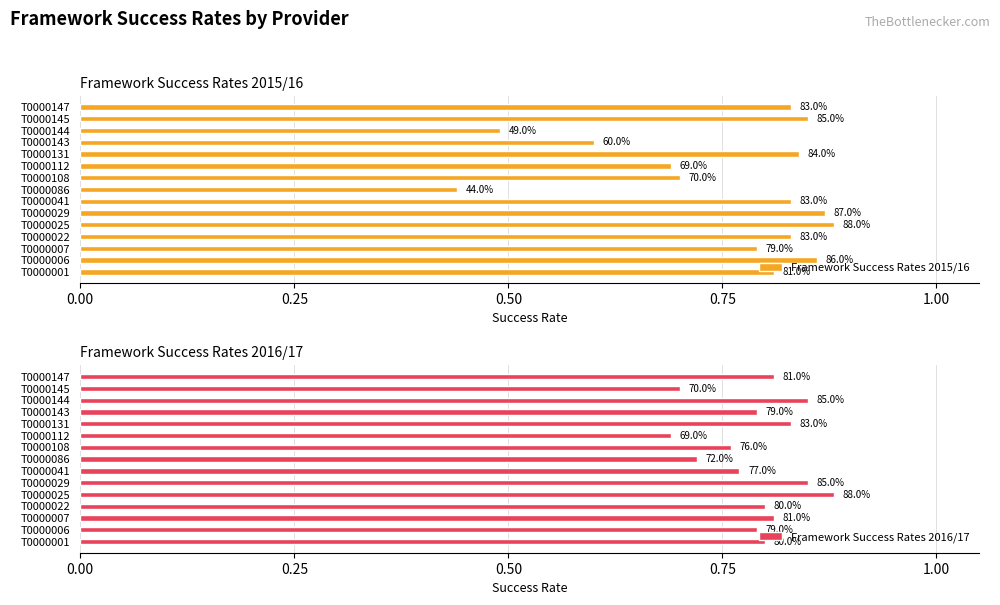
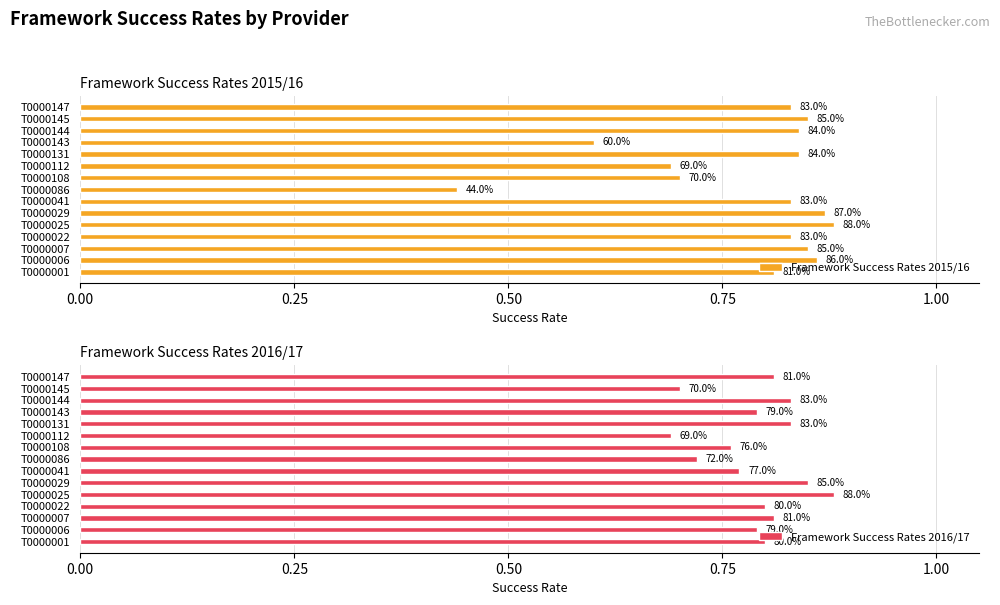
  {
    "Framework Success Rates 2015/16": {
      "T0000147": "83.0%",
      "T0000145": "85.0%",
-     "T0000144": "49.0%",
+     "T0000144": "84.0%",
      "T0000143": "60.0%",
      "T0000131": "84.0%",
      "T0000112": "69.0%",
      "T0000108": "70.0%",
      "T0000086": "44.0%",
      "T0000041": "83.0%",
      "T0000029": "87.0%",
      "T0000025": "88.0%",
      "T0000022": "83.0%",
-     "T0000007": "79.0%",
+     "T0000007": "85.0%",
      "T0000006": "86.0%",
      "T0000001": "81.0%"
    },
    "Framework Success Rates 2016/17": {
      "T0000147": "81.0%",
      "T0000145": "70.0%",
-     "T0000144": "85.0%",
+     "T0000144": "83.0%",
      "T0000143": "79.0%",
      "T0000131": "83.0%",
      "T0000112": "69.0%",
      "T0000108": "76.0%",
      "T0000086": "72.0%",
      "T0000041": "77.0%",
      "T0000029": "85.0%",
      "T0000025": "88.0%",
      "T0000022": "80.0%",
      "T0000007": "81.0%",
      "T0000006": "79.0%",
      "T0000001": "80.0%"
    }
  }
